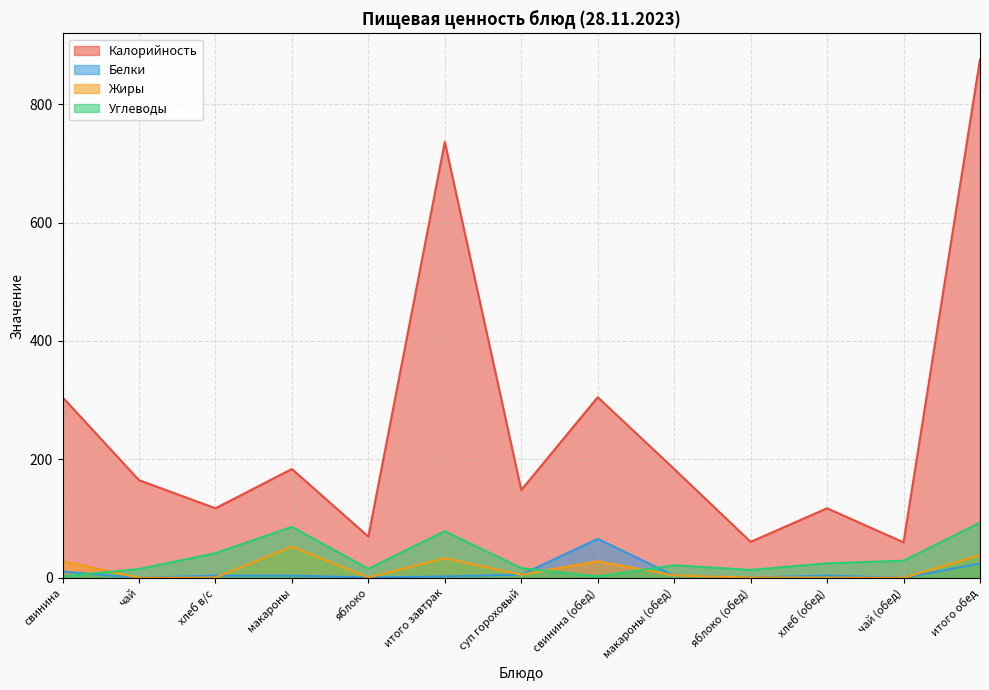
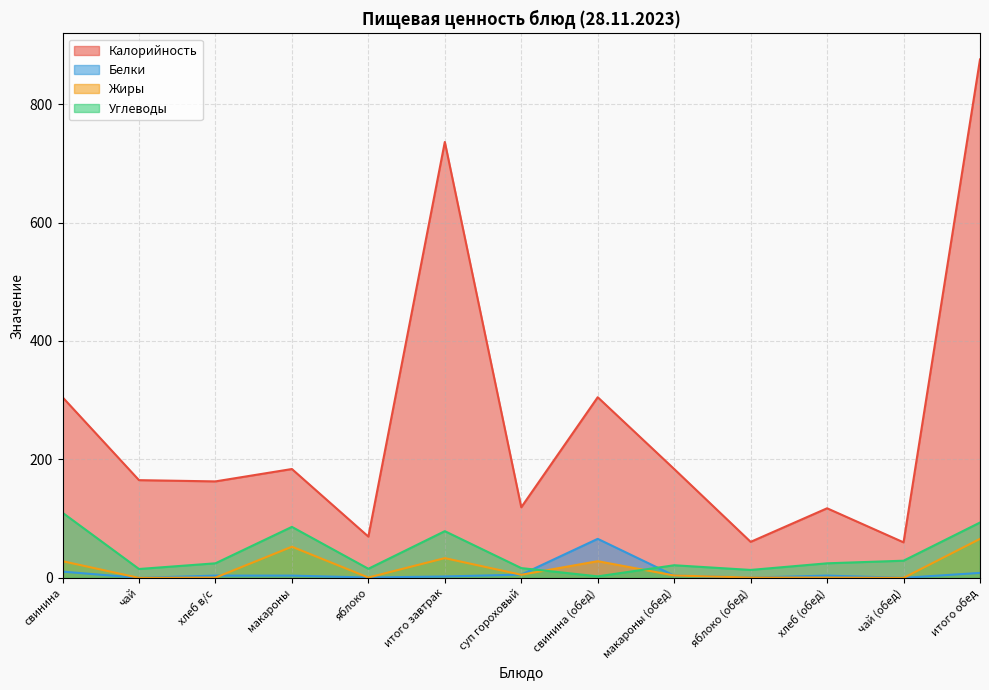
  {
    "Калорийность": {
      "свинина": 310,
      "чай": 170,
-     "хлеб в/с": 120,
+     "хлеб в/с": 160,
      "макароны": 180,
      "яблоко": 70,
      "итого завтрак": 740,
-     "суп гороховый": 150,
+     "суп гороховый": 120,
      "свинина (обед)": 310,
      "макароны (обед)": 180,
      "яблоко (обед)": 60,
      "хлеб (обед)": 120,
      "чай (обед)": 60,
      "итого обед": 880
    },
    "Белки": {
      "свинина": 10,
      "макароны": 0,
      "итого завтрак": 0,
      "свинина (обед)": 70,
-     "итого обед": 20
+     "итого обед": 10
    },
    "Жиры": {
      "свинина": 30,
      "макароны": 50,
      "итого завтрак": 30,
      "свинина (обед)": 30,
-     "итого обед": 40
+     "итого обед": 70
    },
    "Углеводы": {
-     "свинина": 0,
+     "свинина": 110,
      "чай": 20,
-     "хлеб в/с": 40,
+     "хлеб в/с": 20,
      "макароны": 90,
      "яблоко": 20,
      "итого завтрак": 80,
      "суп гороховый": 20,
      "свинина (обед)": 0,
      "макароны (обед)": 20,
      "яблоко (обед)": 10,
      "хлеб (обед)": 20,
      "чай (обед)": 30,
      "итого обед": 90
    }
  }
